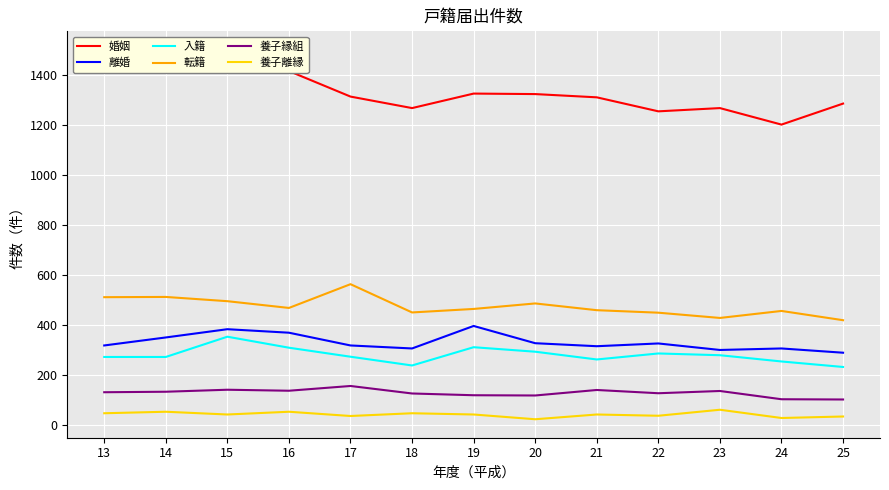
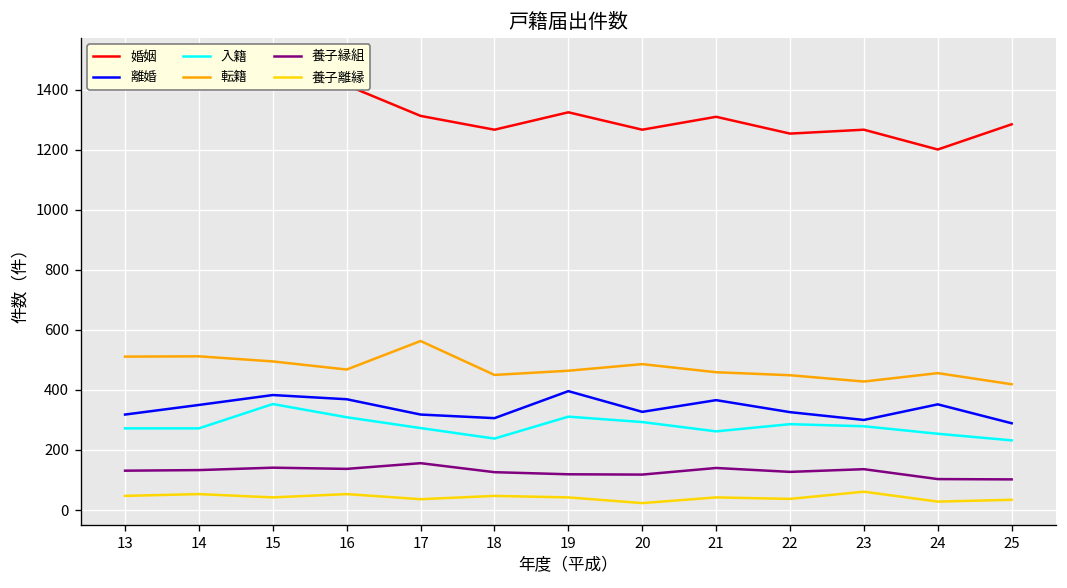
  {
    "婚姻": {
      "17": 1310,
      "18": 1270,
      "19": 1330,
-     "20": 1320,
+     "20": 1270,
      "21": 1310,
      "22": 1250,
      "23": 1270,
      "24": 1200,
      "25": 1290
    },
    "離婚": {
      "13": 320,
      "14": 350,
      "15": 380,
      "16": 370,
      "17": 320,
      "18": 310,
      "19": 400,
      "20": 330,
-     "21": 320,
+     "21": 370,
      "22": 330,
      "23": 300,
-     "24": 310,
+     "24": 350,
      "25": 290
    },
    "入籍": {
      "13": 270,
      "14": 270,
      "15": 350,
      "16": 310,
      "17": 270,
      "18": 240,
      "19": 310,
      "20": 290,
      "21": 260,
      "22": 290,
      "23": 280,
      "24": 250,
      "25": 230
    },
    "養子縁組": {
      "13": 130,
      "14": 130,
      "15": 140,
      "16": 140,
      "17": 160,
      "18": 130,
      "19": 120,
      "20": 120,
      "21": 140,
      "22": 130,
      "23": 140,
      "24": 100,
      "25": 100
    }
  }
